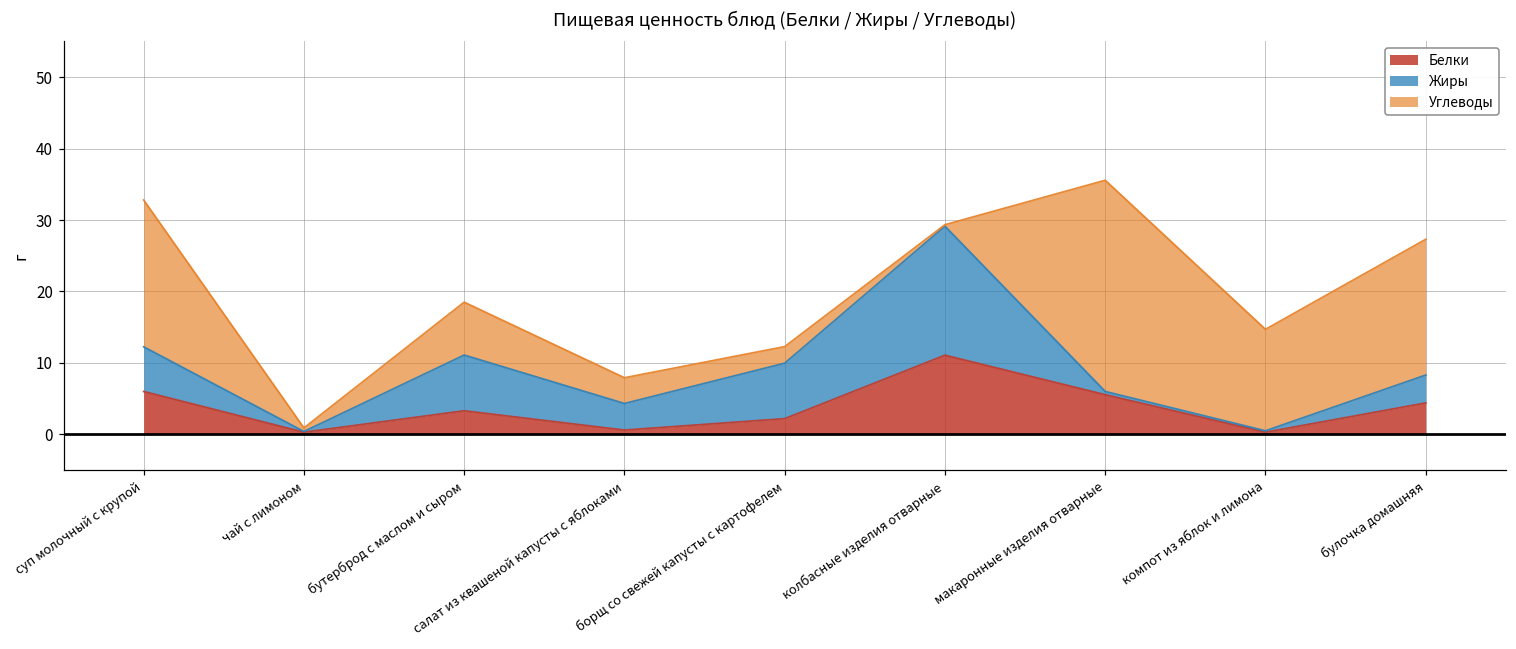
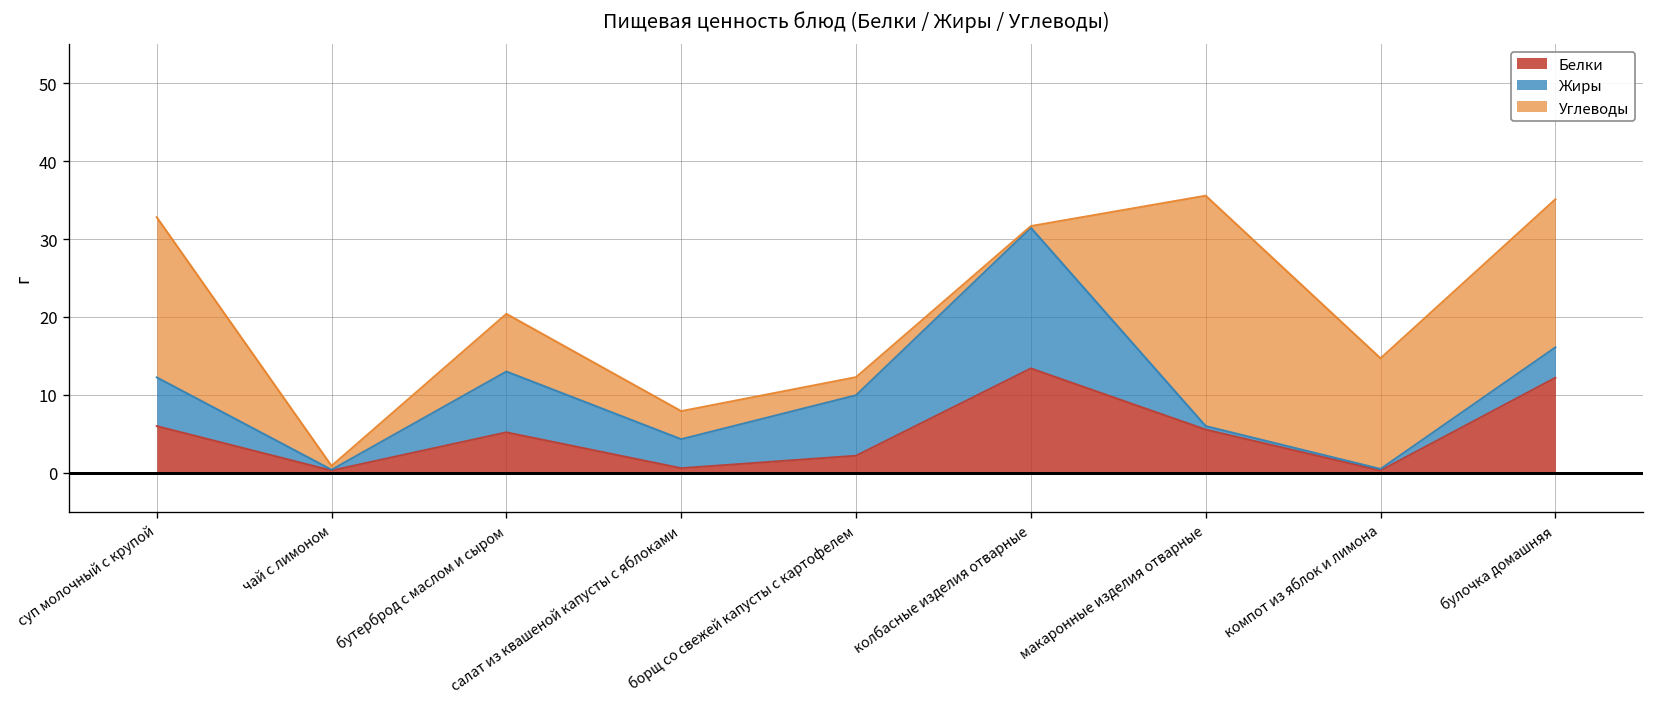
  {
    "Белки": {
      "суп молочный с крупой": 6,
-     "бутерброд с маслом и сыром": 3,
+     "бутерброд с маслом и сыром": 5,
      "салат из квашеной капусты с яблоками": 1,
      "борщ со свежей капусты с картофелем": 2,
-     "колбасные изделия отварные": 11,
+     "колбасные изделия отварные": 13,
      "макаронные изделия отварные": 6,
-     "булочка домашняя": 4
+     "булочка домашняя": 12
    },
    "Жиры": {
      "суп молочный с крупой": 6,
      "бутерброд с маслом и сыром": 8,
      "салат из квашеной капусты с яблоками": 4,
      "борщ со свежей капусты с картофелем": 8,
      "макаронные изделия отварные": 0,
      "булочка домашняя": 4
    },
    "Углеводы": {
      "суп молочный с крупой": 21,
      "чай с лимоном": 1,
      "бутерброд с маслом и сыром": 7,
      "салат из квашеной капусты с яблоками": 4,
      "борщ со свежей капусты с картофелем": 2,
      "макаронные изделия отварные": 30,
      "компот из яблок и лимона": 14,
      "булочка домашняя": 19
    }
  }
